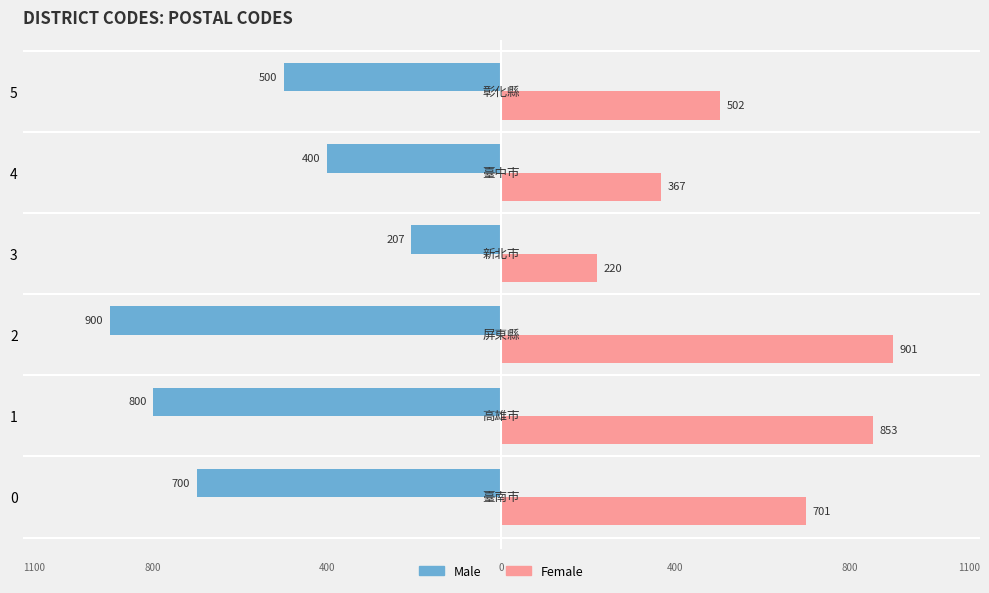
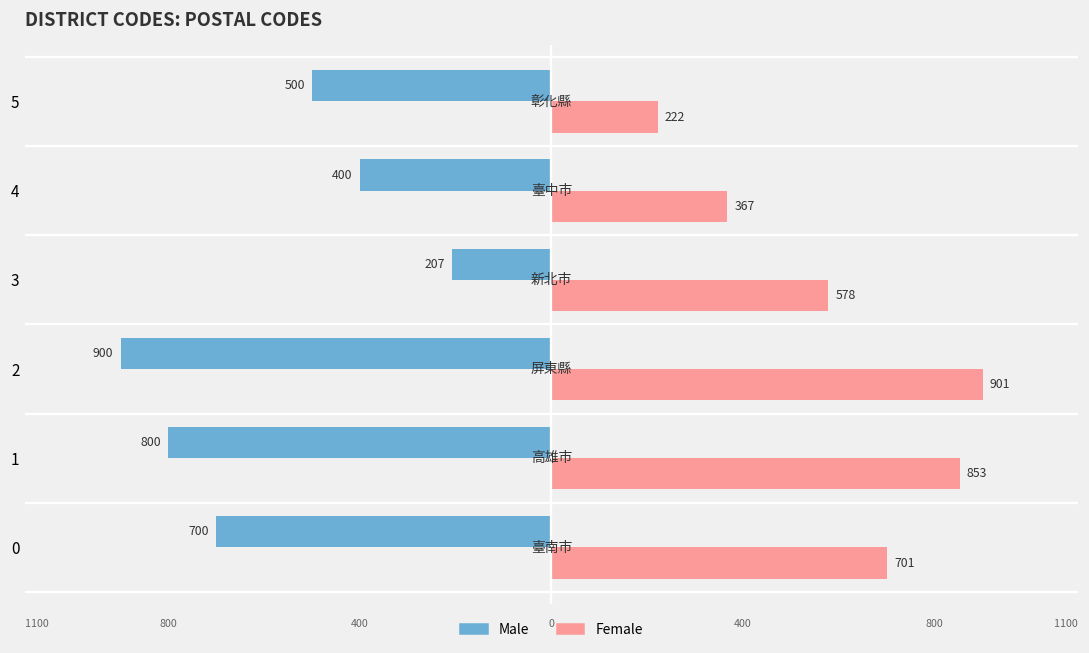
  {
    "Female": {
-     "5": 502,
+     "5": 222,
      "4": 367,
-     "3": 220,
+     "3": 578,
      "2": 901,
      "1": 853,
      "0": 701
    }
  }
